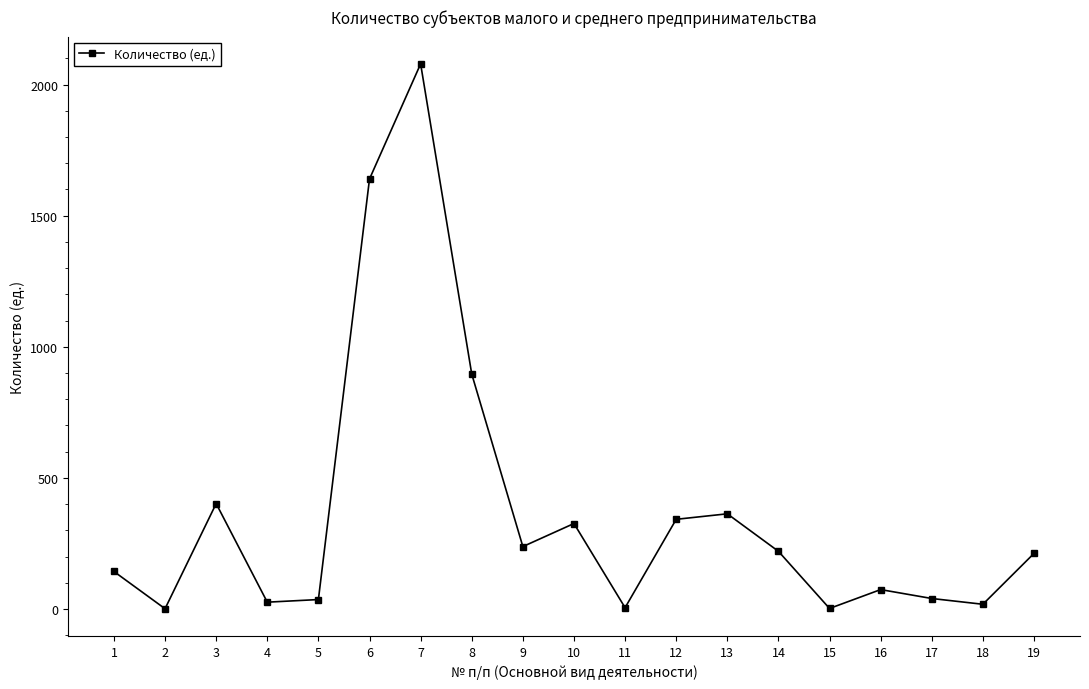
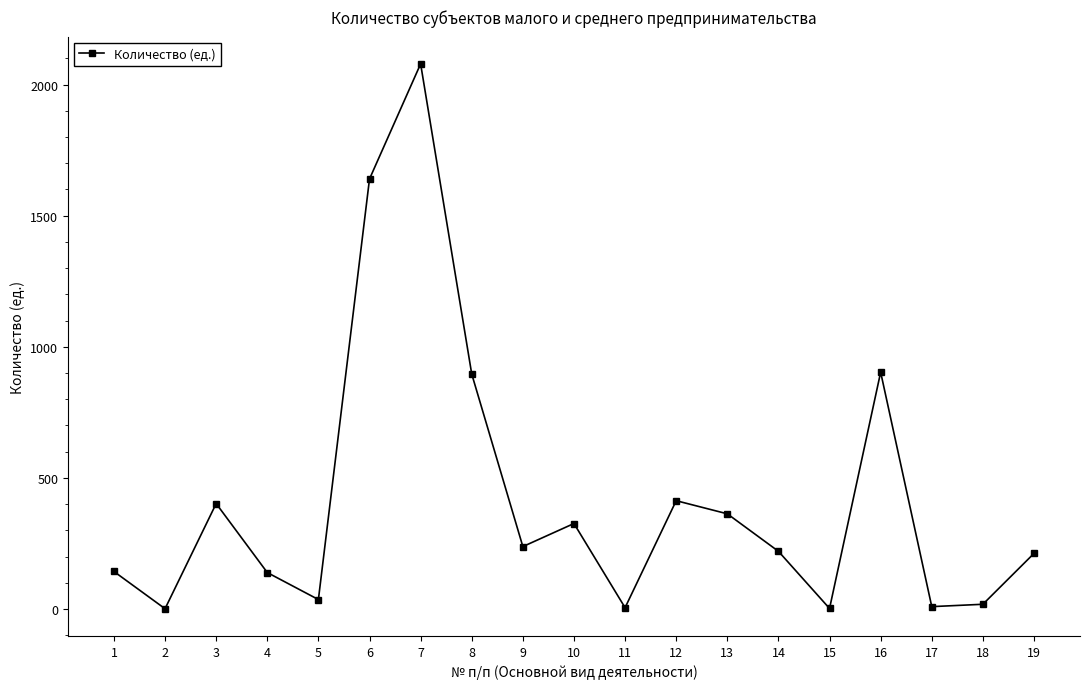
  {
    "1": 140,
    "2": 0,
    "3": 400,
-   "4": 30,
+   "4": 140,
    "5": 40,
    "6": 1640,
    "7": 2080,
    "8": 900,
    "9": 240,
    "10": 330,
    "11": 10,
-   "12": 340,
+   "12": 410,
    "13": 360,
    "14": 220,
    "15": 0,
-   "16": 70,
-   "17": 40,
+   "16": 900,
+   "17": 10,
    "18": 20,
    "19": 210
  }
